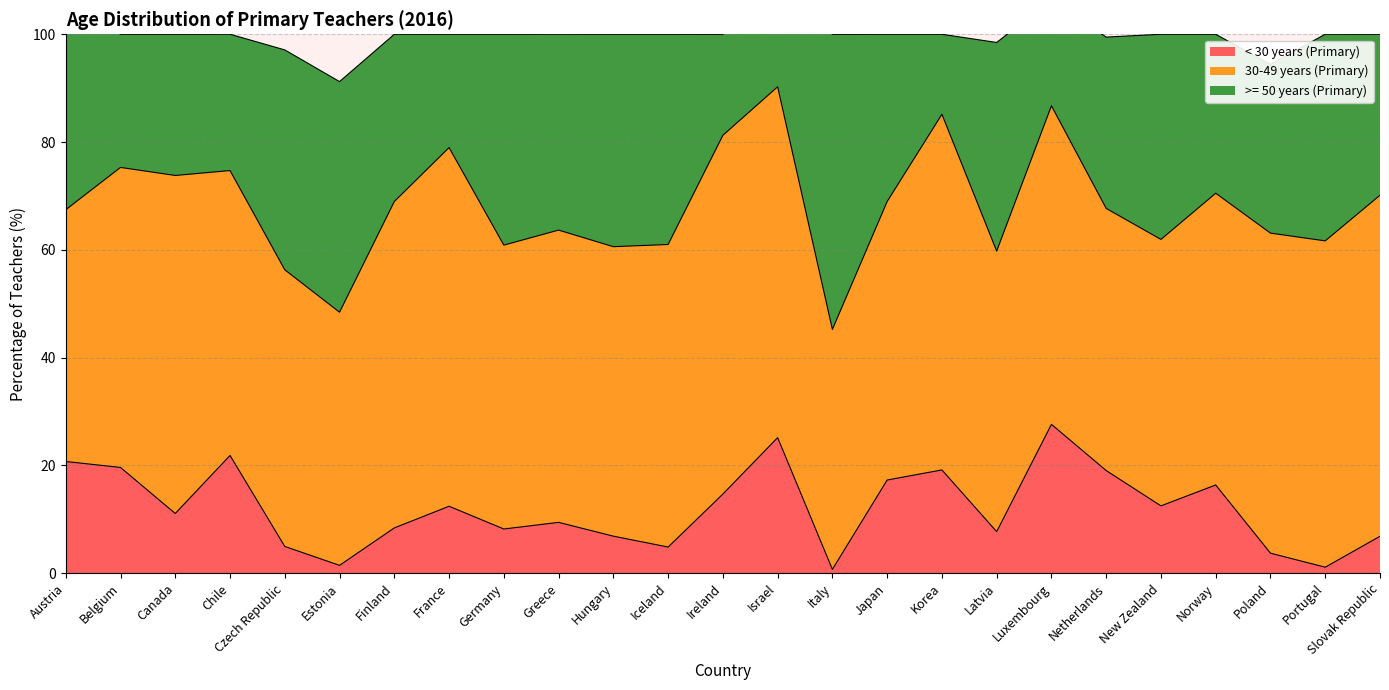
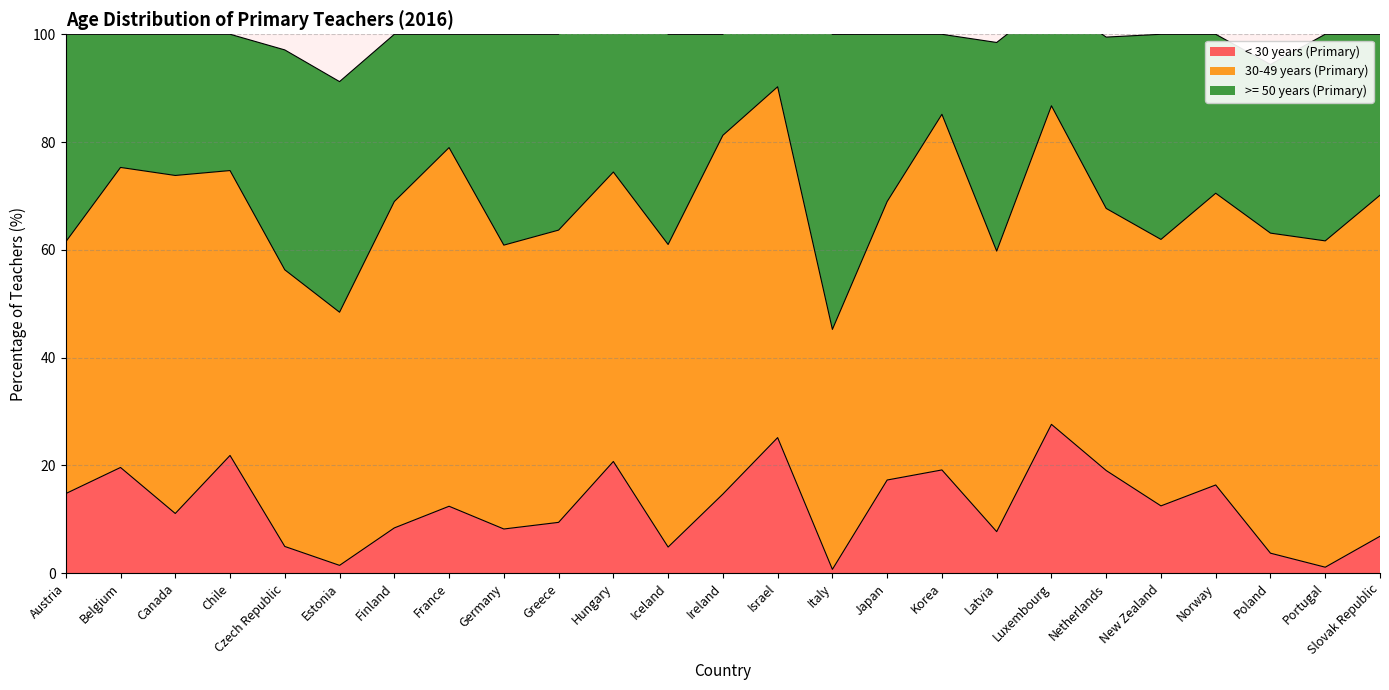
  {
    "< 30 years (Primary)": {
-     "Austria": 21,
+     "Austria": 15,
      "Belgium": 20,
      "Canada": 11,
      "Chile": 22,
      "Czech Republic": 5,
      "Estonia": 1,
      "Finland": 8,
      "France": 12,
      "Germany": 8,
      "Greece": 9,
-     "Hungary": 7,
+     "Hungary": 21,
      "Iceland": 5,
      "Ireland": 15,
      "Israel": 25,
      "Italy": 1,
      "Japan": 17,
      "Korea": 19,
      "Latvia": 8,
      "Luxembourg": 28,
      "Netherlands": 19,
      "New Zealand": 12,
      "Norway": 16,
      "Poland": 4,
      "Portugal": 1,
      "Slovak Republic": 7
    },
    "30-49 years (Primary)": {
      "Austria": 47,
      "Belgium": 56,
      "Canada": 63,
      "Chile": 53,
      "Czech Republic": 51,
      "Estonia": 47,
      "Finland": 61,
      "France": 67,
      "Germany": 53,
      "Greece": 54,
      "Hungary": 54,
      "Iceland": 56,
      "Ireland": 67,
      "Israel": 65,
      "Italy": 45,
      "Japan": 52,
      "Korea": 66,
      "Latvia": 52,
      "Luxembourg": 59,
      "Netherlands": 49,
      "New Zealand": 49,
      "Norway": 54,
      "Poland": 59,
      "Portugal": 61,
      "Slovak Republic": 63
    },
    ">= 50 years (Primary)": {
      "Belgium": 25,
      "Canada": 26,
      "Chile": 25,
      "Czech Republic": 41,
      "Estonia": 43,
      "Finland": 31,
      "France": 21,
      "Germany": 39,
      "Greece": 36,
      "Iceland": 39,
      "Ireland": 19,
      "Italy": 55,
      "Japan": 31,
      "Korea": 15,
      "Latvia": 39,
      "Netherlands": 32,
      "New Zealand": 38,
      "Norway": 30,
      "Portugal": 38,
      "Slovak Republic": 30
    }
  }
